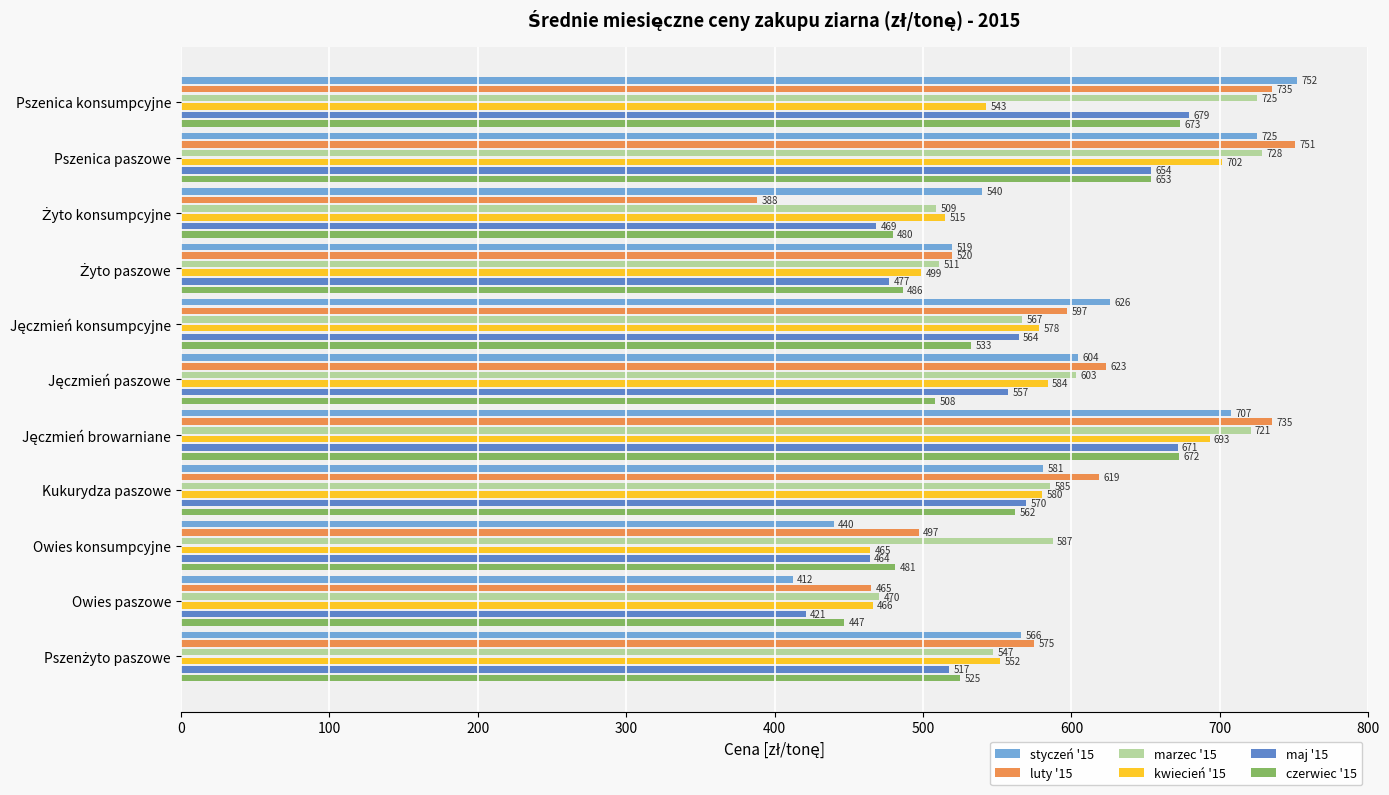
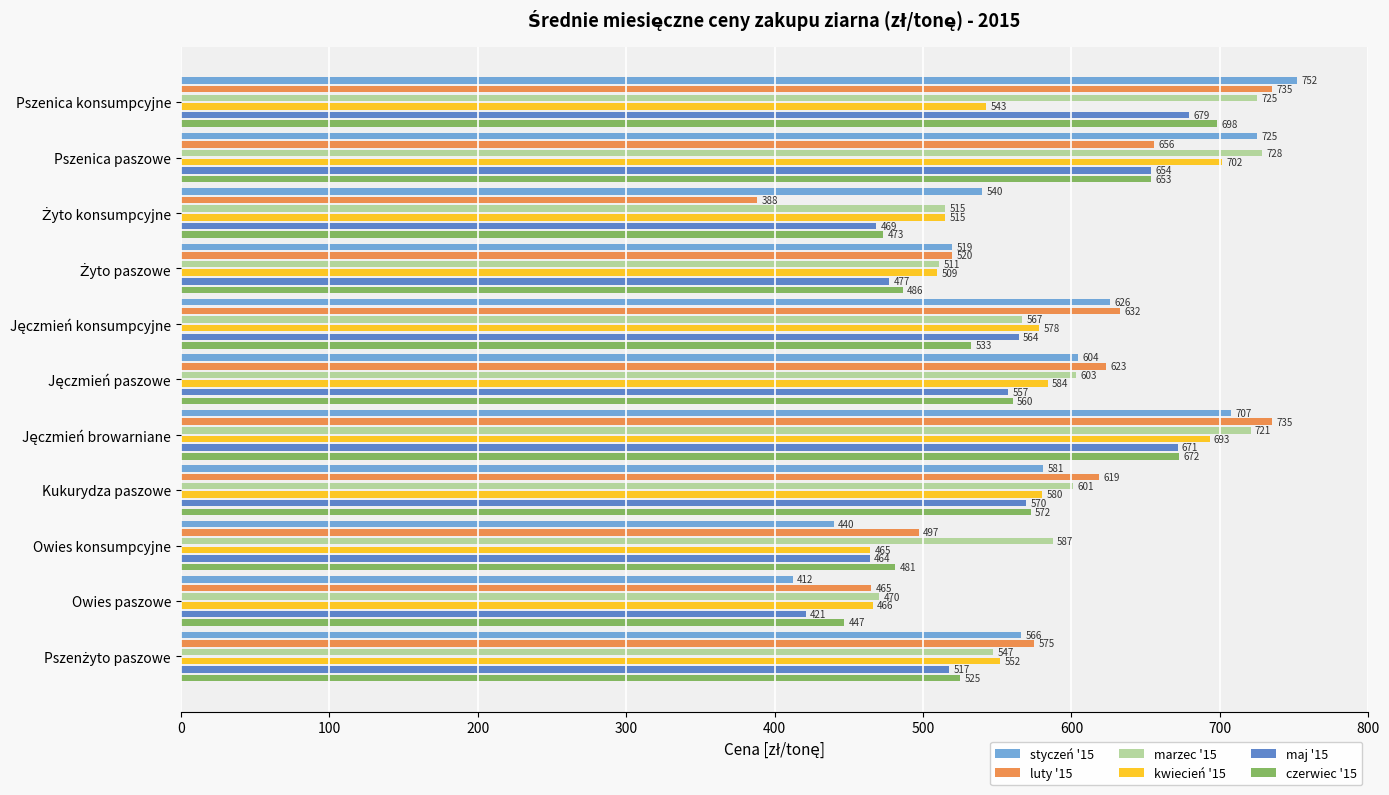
  {
    "luty '15": {
      "Pszenica konsumpcyjne": 735,
-     "Pszenica paszowe": 751,
+     "Pszenica paszowe": 656,
      "Żyto konsumpcyjne": 388,
      "Żyto paszowe": 520,
-     "Jęczmień konsumpcyjne": 597,
+     "Jęczmień konsumpcyjne": 632,
      "Jęczmień paszowe": 623,
      "Jęczmień browarniane": 735,
      "Kukurydza paszowe": 619,
      "Owies konsumpcyjne": 497,
      "Owies paszowe": 465,
      "Pszenżyto paszowe": 575
    },
    "marzec '15": {
      "Pszenica konsumpcyjne": 725,
      "Pszenica paszowe": 728,
-     "Żyto konsumpcyjne": 509,
+     "Żyto konsumpcyjne": 515,
      "Żyto paszowe": 511,
      "Jęczmień konsumpcyjne": 567,
      "Jęczmień paszowe": 603,
      "Jęczmień browarniane": 721,
-     "Kukurydza paszowe": 585,
+     "Kukurydza paszowe": 601,
      "Owies konsumpcyjne": 587,
      "Owies paszowe": 470,
      "Pszenżyto paszowe": 547
    },
    "kwiecień '15": {
      "Pszenica konsumpcyjne": 543,
      "Pszenica paszowe": 702,
      "Żyto konsumpcyjne": 515,
-     "Żyto paszowe": 499,
+     "Żyto paszowe": 509,
      "Jęczmień konsumpcyjne": 578,
      "Jęczmień paszowe": 584,
      "Jęczmień browarniane": 693,
      "Kukurydza paszowe": 580,
      "Owies konsumpcyjne": 465,
      "Owies paszowe": 466,
      "Pszenżyto paszowe": 552
    },
    "czerwiec '15": {
-     "Pszenica konsumpcyjne": 673,
+     "Pszenica konsumpcyjne": 698,
      "Pszenica paszowe": 653,
-     "Żyto konsumpcyjne": 480,
+     "Żyto konsumpcyjne": 473,
      "Żyto paszowe": 486,
      "Jęczmień konsumpcyjne": 533,
-     "Jęczmień paszowe": 508,
+     "Jęczmień paszowe": 560,
      "Jęczmień browarniane": 672,
-     "Kukurydza paszowe": 562,
+     "Kukurydza paszowe": 572,
      "Owies konsumpcyjne": 481,
      "Owies paszowe": 447,
      "Pszenżyto paszowe": 525
    }
  }
